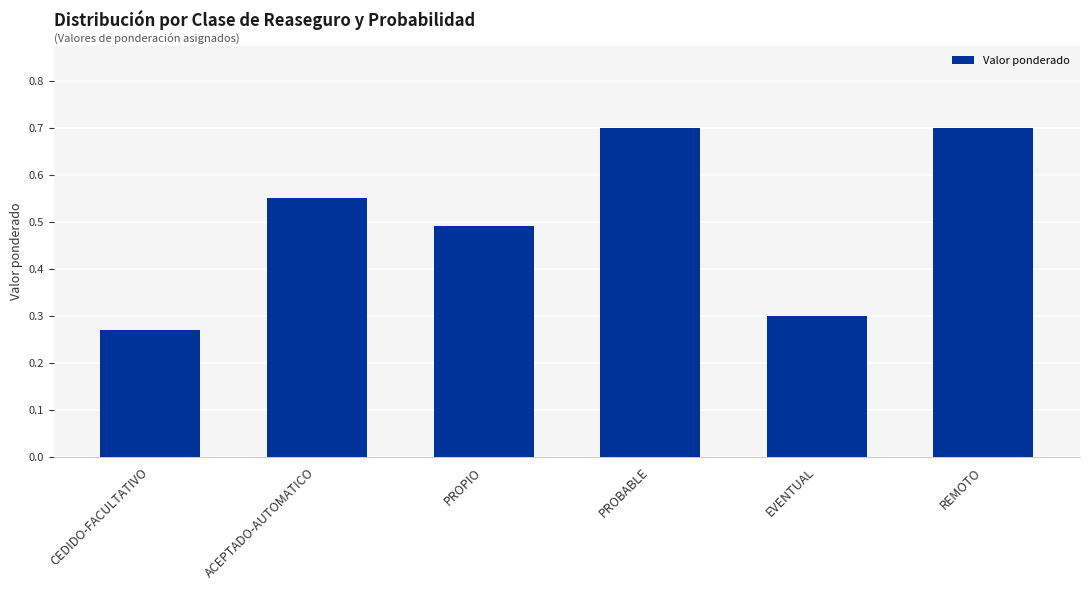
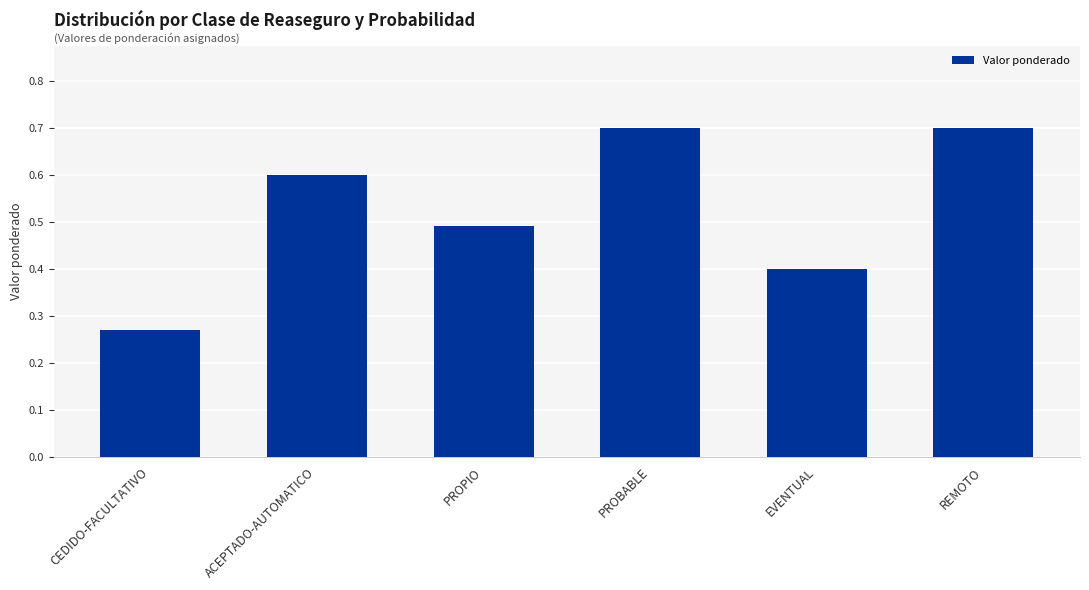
  {
    "CEDIDO-FACULTATIVO": 0.27,
-   "ACEPTADO-AUTOMATICO": 0.55,
+   "ACEPTADO-AUTOMATICO": 0.60,
    "PROPIO": 0.49,
    "PROBABLE": 0.70,
-   "EVENTUAL": 0.3,
+   "EVENTUAL": 0.4,
    "REMOTO": 0.70
  }
